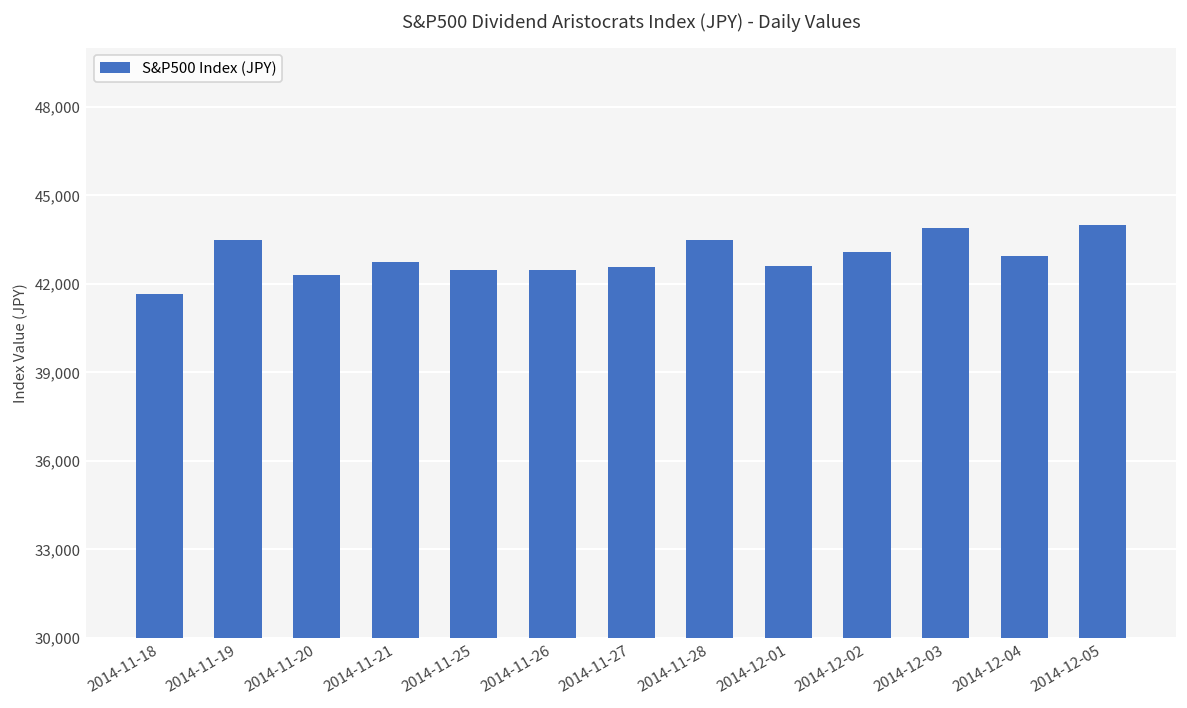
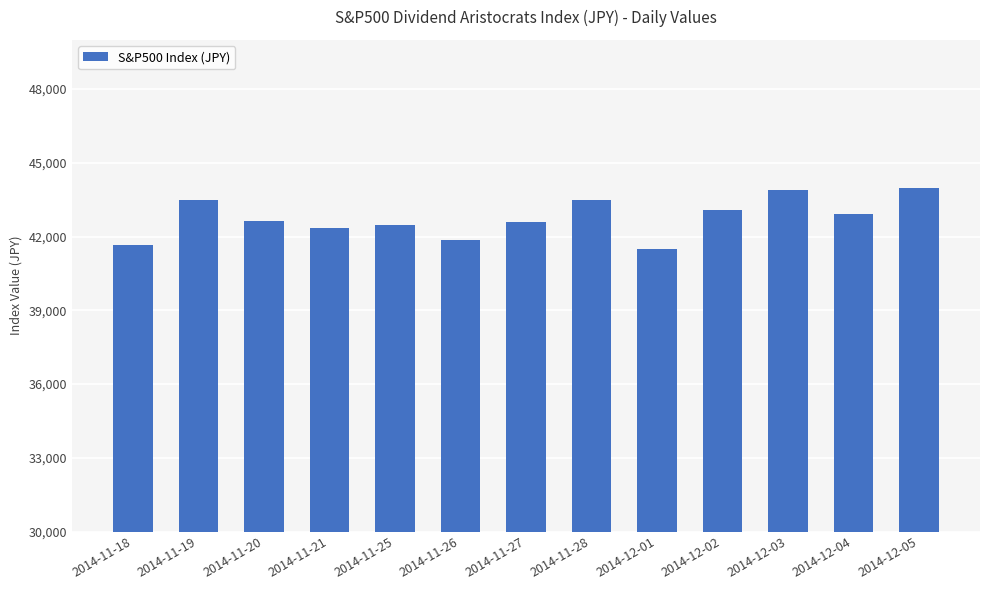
  {
    "2014-11-18": "41,700",
    "2014-11-19": "43,500",
-   "2014-11-20": "42,300",
-   "2014-11-21": "42,800",
+   "2014-11-20": "42,600",
+   "2014-11-21": "42,400",
    "2014-11-25": "42,500",
-   "2014-11-26": "42,500",
+   "2014-11-26": "41,800",
    "2014-11-27": "42,600",
    "2014-11-28": "43,500",
-   "2014-12-01": "42,600",
+   "2014-12-01": "41,500",
    "2014-12-02": "43,100",
    "2014-12-03": "43,900",
    "2014-12-04": "42,900",
    "2014-12-05": "44,000"
  }
